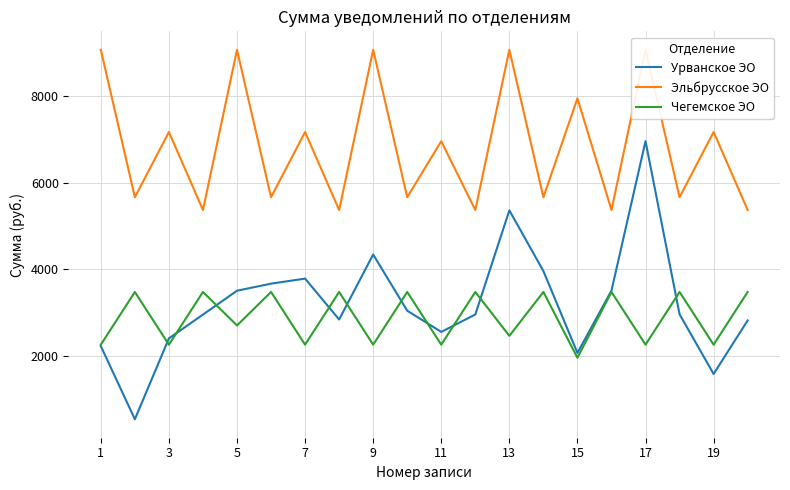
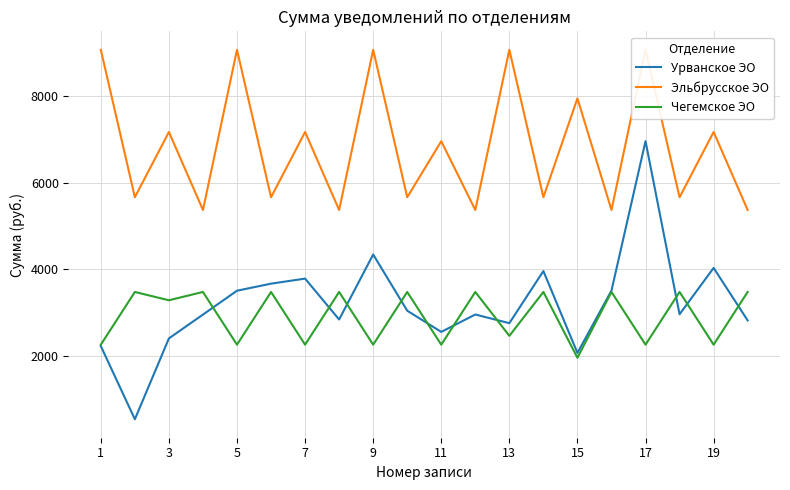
  {
    "Урванское ЭО": {
      "3": 2400,
      "5": 3500,
      "7": 3800,
      "9": 4300,
      "11": 2500,
-     "13": 5400,
+     "13": 2800,
      "15": 2100,
      "17": 7000,
-     "19": 1600
+     "19": 4000
    },
    "Эльбрусское ЭО": {
      "1": 9100,
      "3": 7200,
      "5": 9100,
      "7": 7200,
      "9": 9100,
      "11": 7000,
      "13": 9100,
      "15": 8000,
      "19": 7200
    },
    "Чегемское ЭО": {
-     "3": 2300,
-     "5": 2700,
+     "3": 3300,
+     "5": 2300,
      "7": 2300,
      "9": 2300,
      "11": 2300,
      "13": 2500,
      "15": 1900,
      "17": 2300,
      "19": 2300
    }
  }
